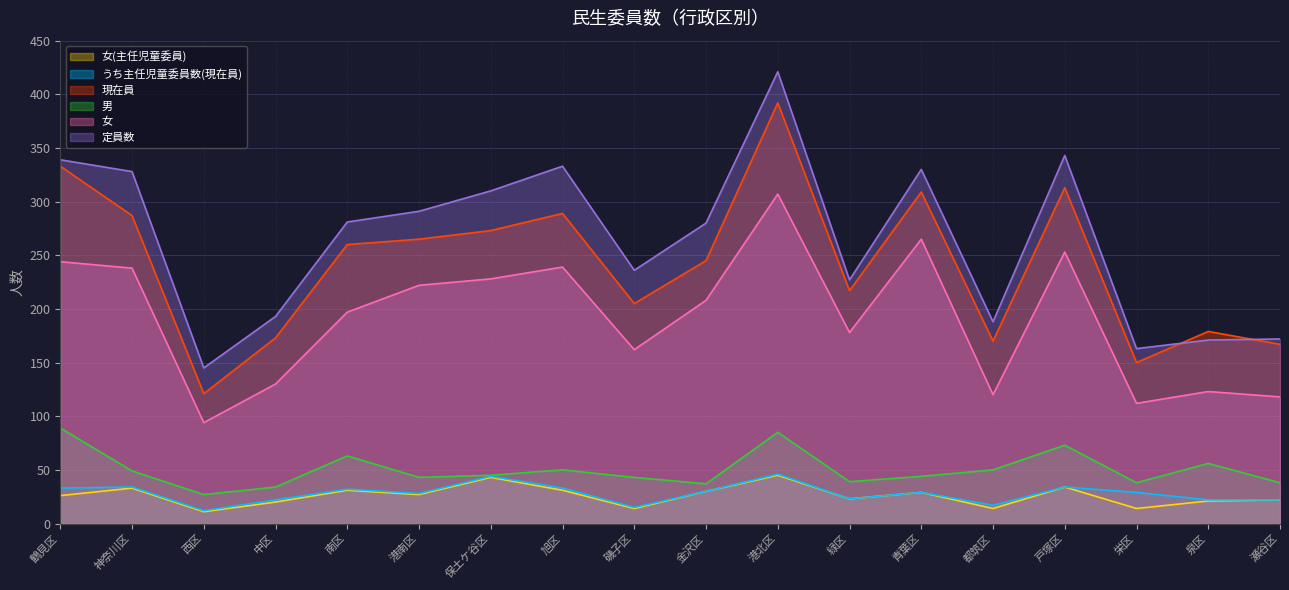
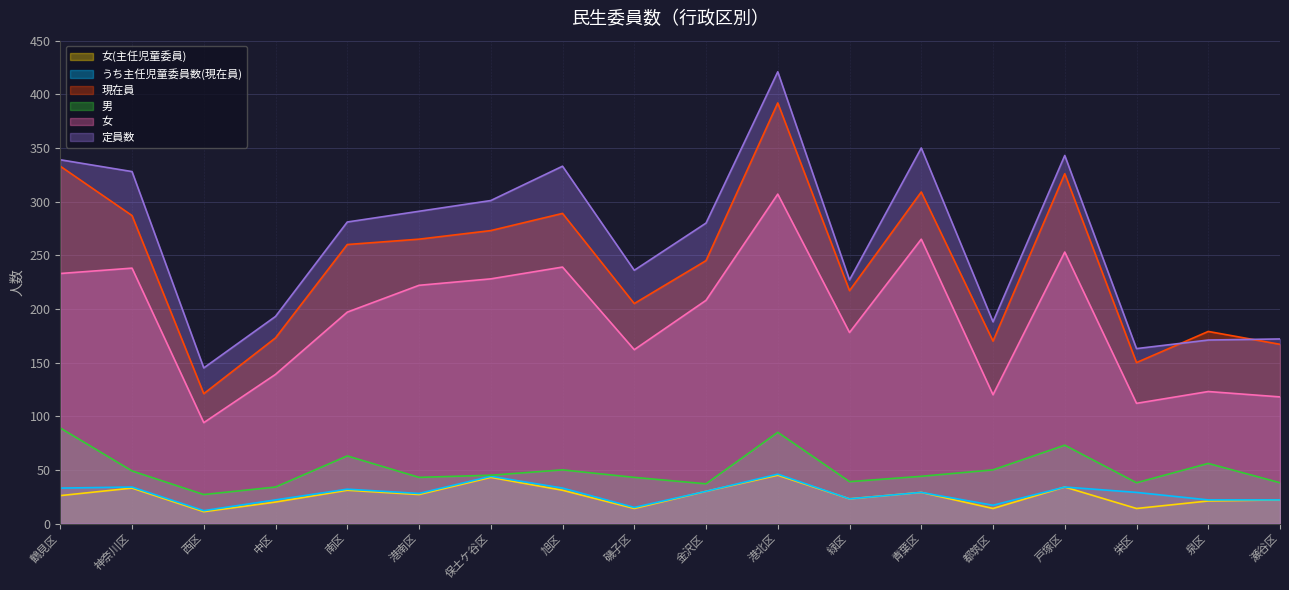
  {
    "女(主任児童委員)": {
      "鶴見区": 26,
      "都筑区": 14,
      "栄区": 14
    },
    "うち主任児童委員数(現在員)": {
      "鶴見区": 33,
      "都筑区": 17,
      "栄区": 29
    },
    "現在員": {
      "鶴見区": 333,
      "神奈川区": 287,
      "西区": 121,
      "中区": 173,
      "南区": 260,
      "港南区": 265,
      "保土ケ谷区": 273,
      "旭区": 289,
      "磯子区": 205,
      "金沢区": 245,
      "港北区": 392,
      "緑区": 217,
      "青葉区": 309,
      "都筑区": 170,
-     "戸塚区": 313,
+     "戸塚区": 326,
      "栄区": 150,
      "泉区": 179,
      "瀬谷区": 167
    },
    "男": {
      "鶴見区": 89,
      "神奈川区": 49,
      "西区": 27,
      "中区": 34,
      "南区": 63,
      "港南区": 43,
      "旭区": 50,
      "磯子区": 43,
      "金沢区": 37,
      "港北区": 85,
      "緑区": 39,
      "青葉区": 44,
      "都筑区": 50,
      "戸塚区": 73,
      "栄区": 38,
      "泉区": 56,
      "瀬谷区": 38
    },
    "女": {
-     "鶴見区": 244,
+     "鶴見区": 233,
      "神奈川区": 238,
      "西区": 94,
-     "中区": 130,
+     "中区": 139,
      "南区": 197,
      "港南区": 222,
      "保土ケ谷区": 228,
      "旭区": 239,
      "磯子区": 162,
      "金沢区": 208,
      "港北区": 307,
      "緑区": 178,
      "青葉区": 265,
      "都筑区": 120,
      "戸塚区": 253,
      "栄区": 112,
      "泉区": 123,
      "瀬谷区": 118
    },
    "定員数": {
      "鶴見区": 339,
      "神奈川区": 328,
      "西区": 145,
      "中区": 193,
      "南区": 281,
      "港南区": 291,
-     "保土ケ谷区": 310,
+     "保土ケ谷区": 301,
      "旭区": 333,
      "磯子区": 236,
      "金沢区": 280,
      "港北区": 421,
      "緑区": 227,
-     "青葉区": 330,
+     "青葉区": 350,
      "都筑区": 188,
      "戸塚区": 343,
      "栄区": 163,
      "泉区": 171,
      "瀬谷区": 172
    }
  }
